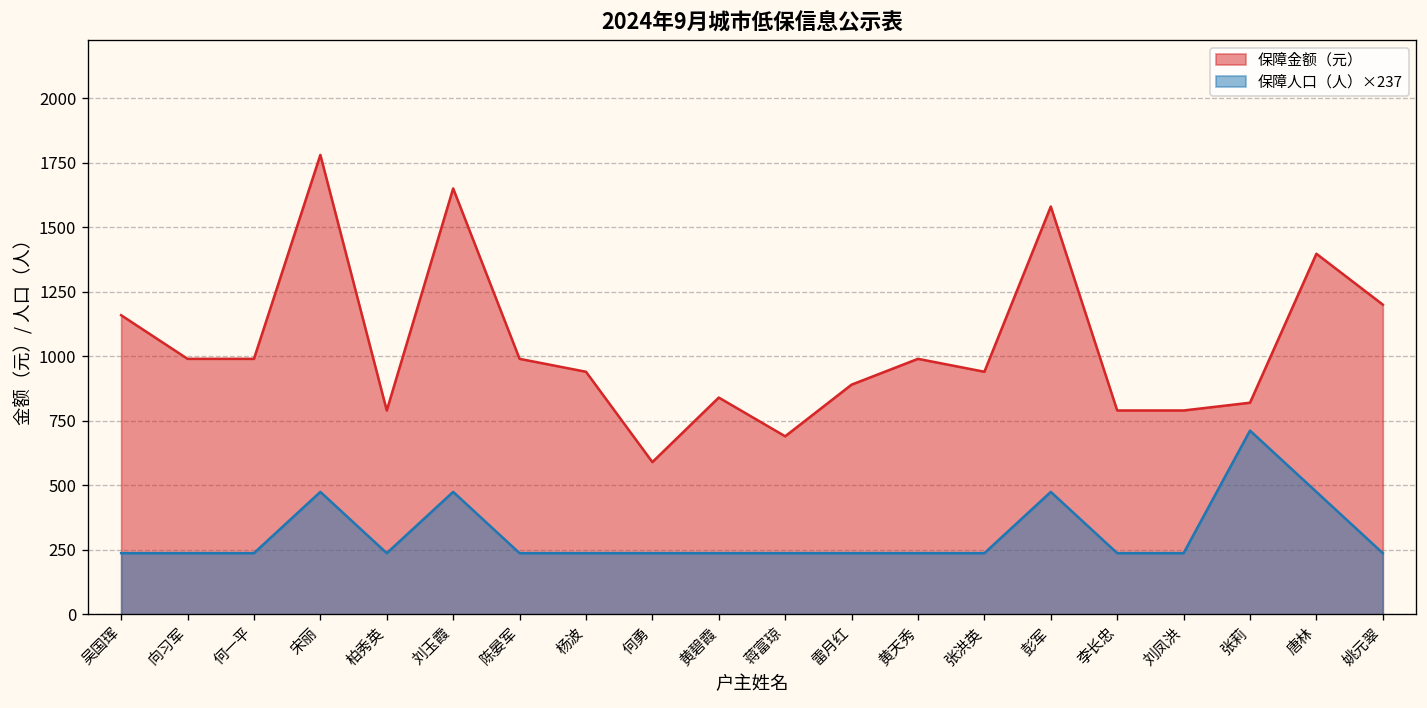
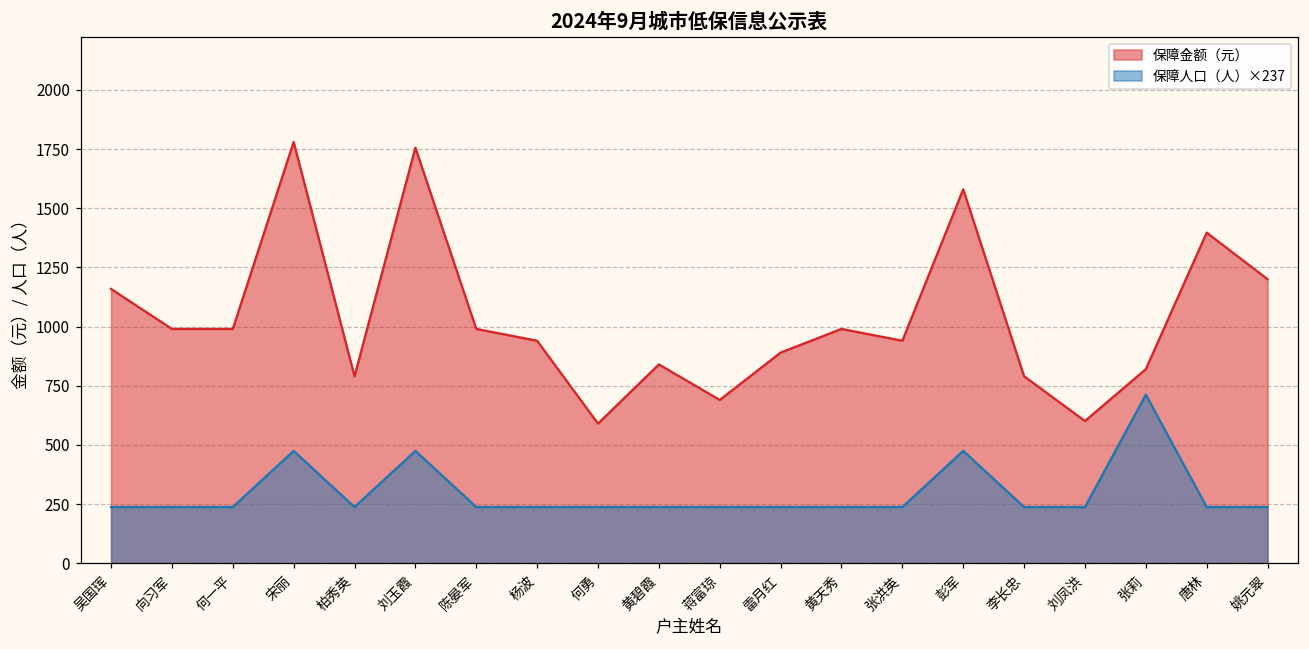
  {
    "保障金额（元）": {
      "吴国珲": 1160,
      "向习军": 990,
      "何一平": 990,
      "宋丽": 1780,
      "柏秀英": 790,
-     "刘玉霞": 1650,
+     "刘玉霞": 1760,
      "陈晏军": 990,
      "杨波": 940,
      "何勇": 590,
      "黄碧霞": 840,
      "蒋富琼": 690,
      "雷月红": 890,
      "黄天秀": 990,
      "张洪英": 940,
      "彭军": 1580,
      "李长忠": 790,
-     "刘凤洪": 790,
+     "刘凤洪": 600,
      "张莉": 820,
      "唐林": 1400,
      "姚元翠": 1200
    },
    "保障人口（人）×237": {
      "吴国珲": 240,
      "向习军": 240,
      "何一平": 240,
      "宋丽": 470,
      "柏秀英": 240,
      "刘玉霞": 470,
      "陈晏军": 240,
      "杨波": 240,
      "何勇": 240,
      "黄碧霞": 240,
      "蒋富琼": 240,
      "雷月红": 240,
      "黄天秀": 240,
      "张洪英": 240,
      "彭军": 470,
      "李长忠": 240,
      "刘凤洪": 240,
      "张莉": 710,
-     "唐林": 470,
+     "唐林": 240,
      "姚元翠": 240
    }
  }
